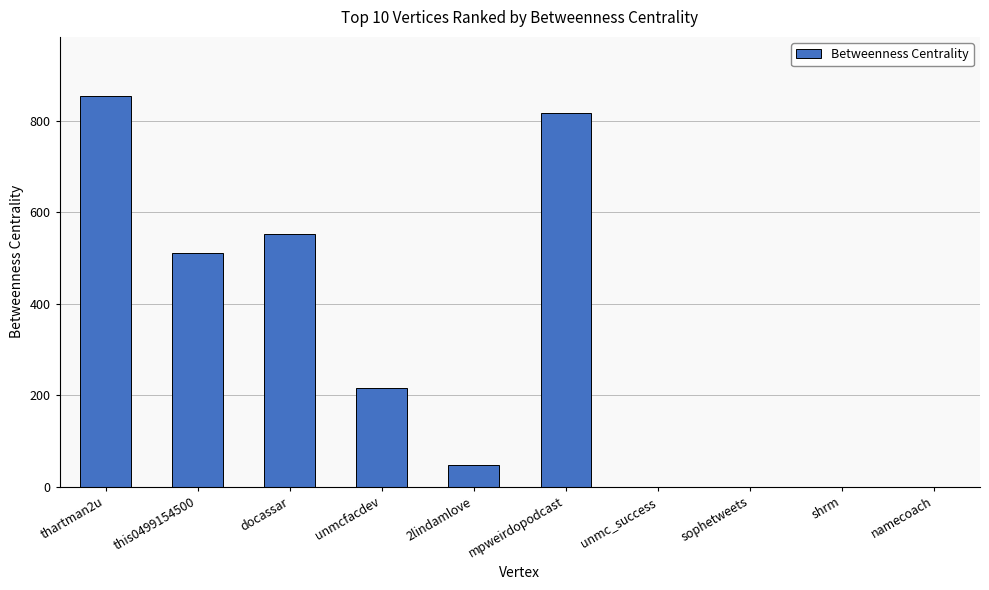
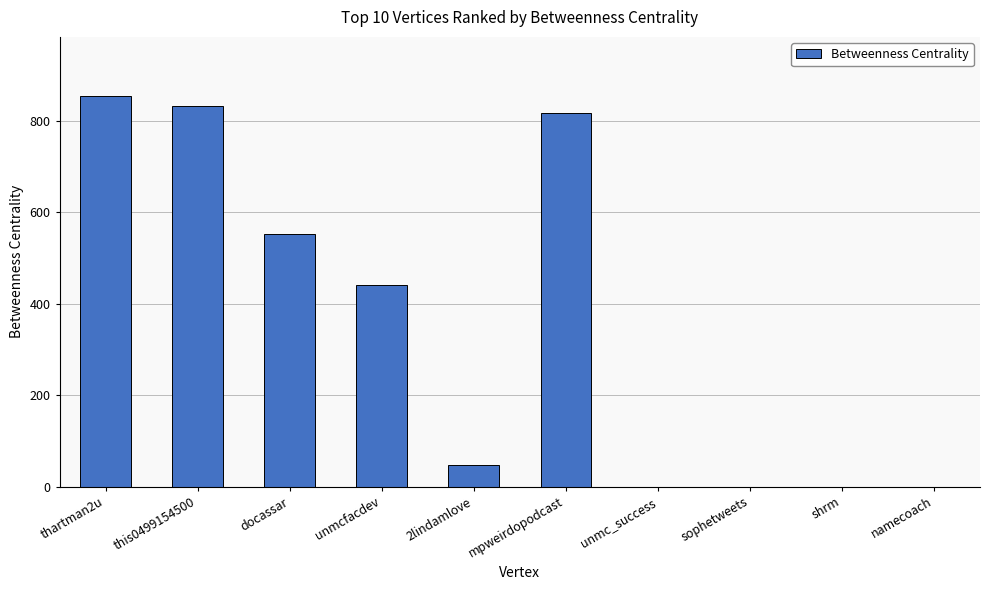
  {
    "thartman2u": 850,
-   "this0499154500": 510,
+   "this0499154500": 830,
    "docassar": 550,
-   "unmcfacdev": 220,
+   "unmcfacdev": 440,
    "2lindamlove": 50,
    "mpweirdopodcast": 820,
    "unmc_success": 0,
    "sophetweets": 0,
    "shrm": 0,
    "namecoach": 0
  }
